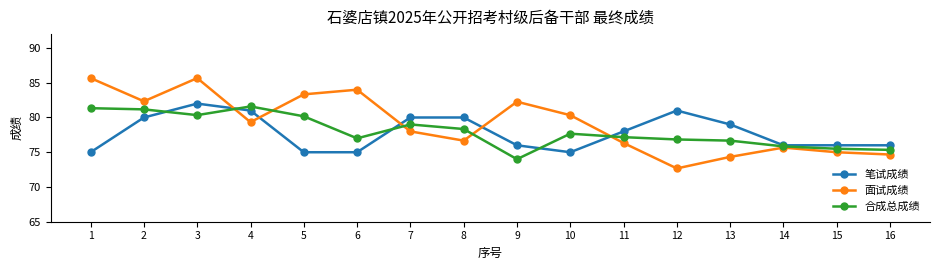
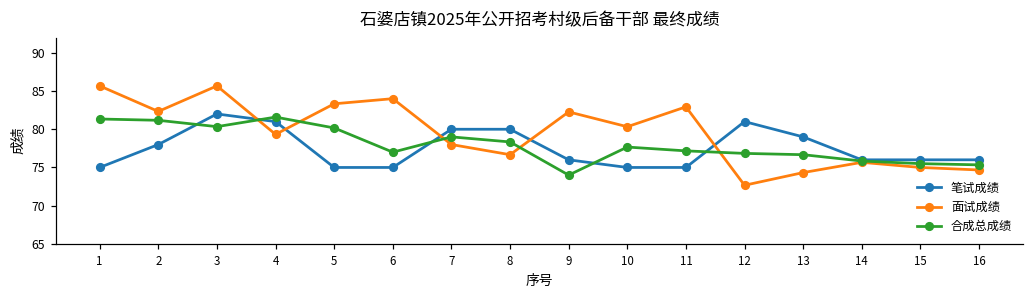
  {
    "笔试成绩": {
      "1": 75,
-     "2": 80,
+     "2": 78,
      "3": 82,
      "4": 81,
      "5": 75,
      "6": 75,
      "7": 80,
      "8": 80,
      "9": 76,
      "10": 75,
-     "11": 78,
+     "11": 75,
      "12": 81,
      "13": 79,
      "15": 76,
      "16": 76
    },
    "面试成绩": {
      "1": 86,
      "2": 82,
      "3": 86,
      "4": 79,
      "5": 83,
      "6": 84,
      "7": 78,
      "8": 77,
      "9": 82,
      "10": 80,
-     "11": 76,
+     "11": 83,
      "12": 73,
      "13": 74,
      "15": 75,
      "16": 75
    },
    "合成总成绩": {
      "1": 81,
      "2": 81,
      "3": 80,
      "4": 82,
      "5": 80,
      "6": 77,
      "7": 79,
      "8": 78,
      "9": 74,
      "10": 78,
      "11": 77,
      "12": 77,
      "13": 77,
      "15": 76,
      "16": 75
    }
  }
